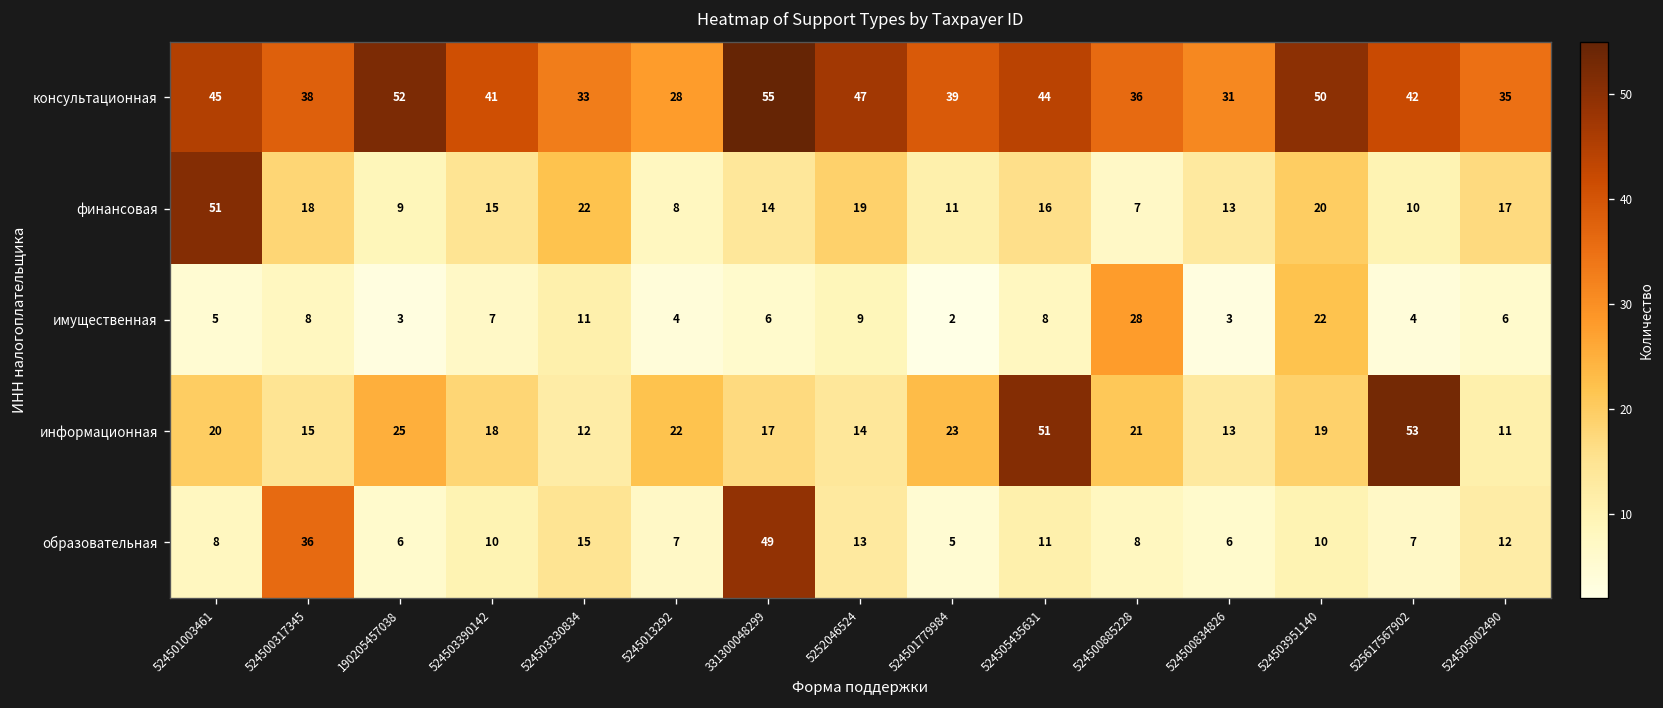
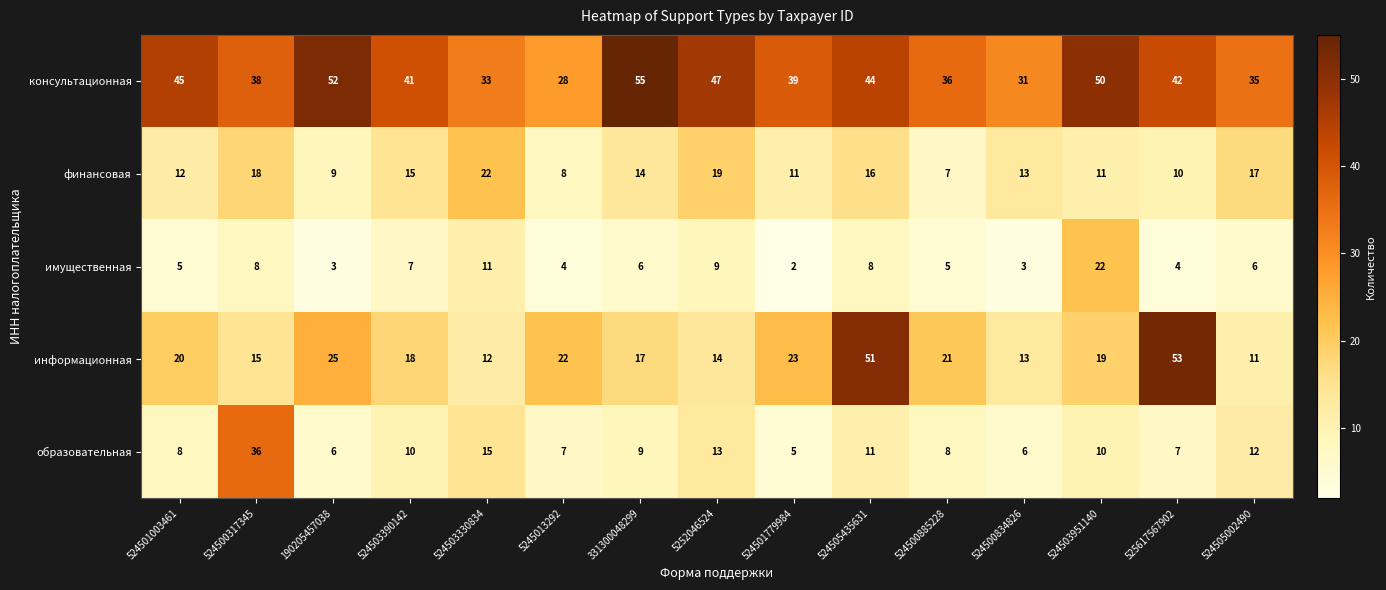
  {
    "консультационная": {
      "524501003461": 45,
      "524500317345": 38,
      "190205457038": 52,
      "524503390142": 41,
      "524503330834": 33,
      "5245013292": 28,
      "331300048299": 55,
      "5252046524": 47,
      "524501779984": 39,
      "524505435631": 44,
      "524500885228": 36,
      "524500834826": 31,
      "524503951140": 50,
      "525617567902": 42,
      "524505002490": 35
    },
    "финансовая": {
-     "524501003461": 51,
+     "524501003461": 12,
      "524500317345": 18,
      "190205457038": 9,
      "524503390142": 15,
      "524503330834": 22,
      "5245013292": 8,
      "331300048299": 14,
      "5252046524": 19,
      "524501779984": 11,
      "524505435631": 16,
      "524500885228": 7,
      "524500834826": 13,
-     "524503951140": 20,
+     "524503951140": 11,
      "525617567902": 10,
      "524505002490": 17
    },
    "имущественная": {
      "524501003461": 5,
      "524500317345": 8,
      "190205457038": 3,
      "524503390142": 7,
      "524503330834": 11,
      "5245013292": 4,
      "331300048299": 6,
      "5252046524": 9,
      "524501779984": 2,
      "524505435631": 8,
-     "524500885228": 28,
+     "524500885228": 5,
      "524500834826": 3,
      "524503951140": 22,
      "525617567902": 4,
      "524505002490": 6
    },
    "информационная": {
      "524501003461": 20,
      "524500317345": 15,
      "190205457038": 25,
      "524503390142": 18,
      "524503330834": 12,
      "5245013292": 22,
      "331300048299": 17,
      "5252046524": 14,
      "524501779984": 23,
      "524505435631": 51,
      "524500885228": 21,
      "524500834826": 13,
      "524503951140": 19,
      "525617567902": 53,
      "524505002490": 11
    },
    "образовательная": {
      "524501003461": 8,
      "524500317345": 36,
      "190205457038": 6,
      "524503390142": 10,
      "524503330834": 15,
      "5245013292": 7,
-     "331300048299": 49,
+     "331300048299": 9,
      "5252046524": 13,
      "524501779984": 5,
      "524505435631": 11,
      "524500885228": 8,
      "524500834826": 6,
      "524503951140": 10,
      "525617567902": 7,
      "524505002490": 12
    }
  }
